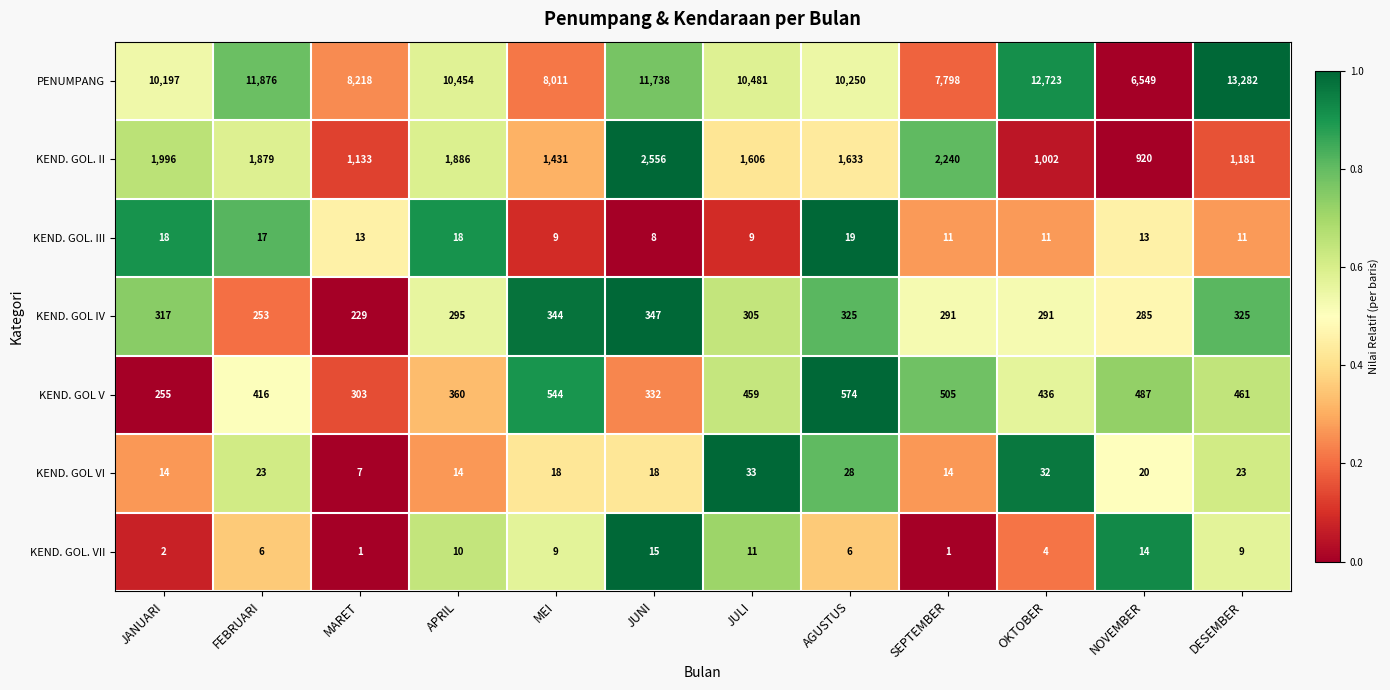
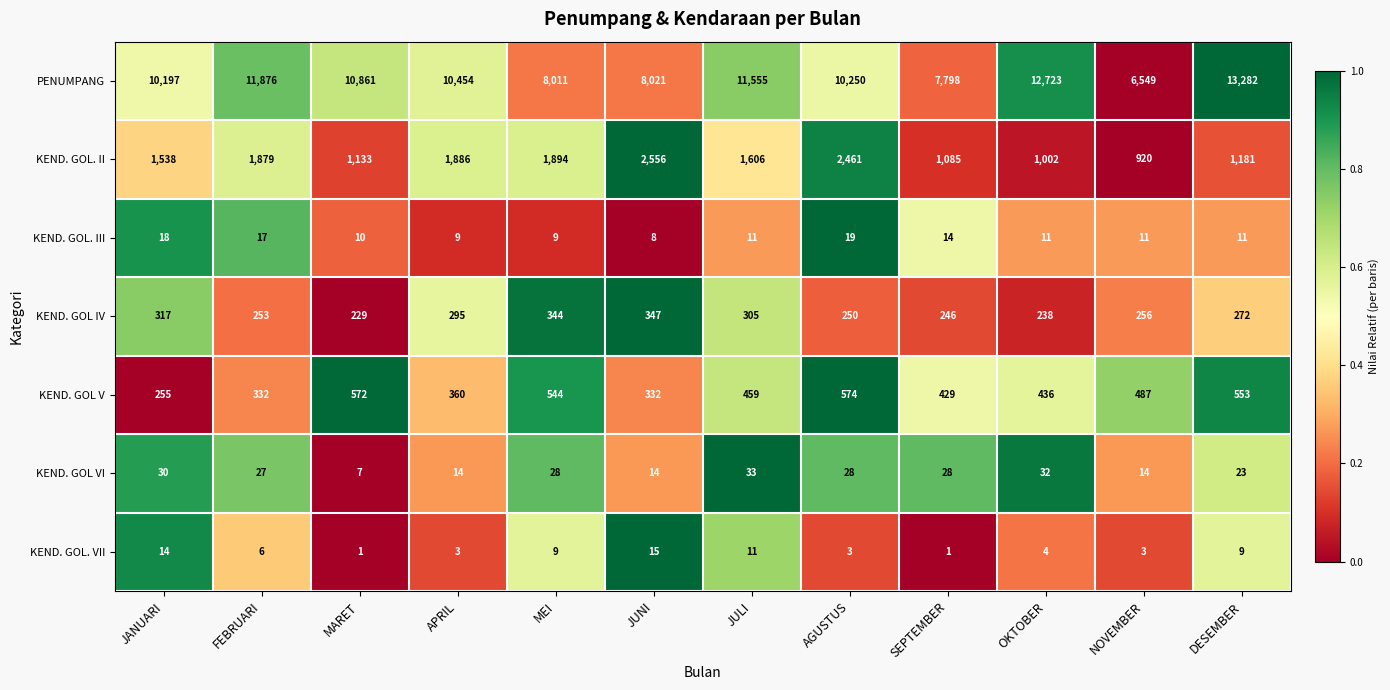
  {
    "PENUMPANG": {
      "JANUARI": "10,197",
      "FEBRUARI": "11,876",
-     "MARET": "8,218",
+     "MARET": "10,861",
      "APRIL": "10,454",
      "MEI": "8,011",
-     "JUNI": "11,738",
-     "JULI": "10,481",
+     "JUNI": "8,021",
+     "JULI": "11,555",
      "AGUSTUS": "10,250",
      "SEPTEMBER": "7,798",
      "OKTOBER": "12,723",
      "NOVEMBER": "6,549",
      "DESEMBER": "13,282"
    },
    "KEND. GOL. II": {
-     "JANUARI": "1,996",
+     "JANUARI": "1,538",
      "FEBRUARI": "1,879",
      "MARET": "1,133",
      "APRIL": "1,886",
-     "MEI": "1,431",
+     "MEI": "1,894",
      "JUNI": "2,556",
      "JULI": "1,606",
-     "AGUSTUS": "1,633",
-     "SEPTEMBER": "2,240",
+     "AGUSTUS": "2,461",
+     "SEPTEMBER": "1,085",
      "OKTOBER": "1,002",
      "NOVEMBER": "920",
      "DESEMBER": "1,181"
    },
    "KEND. GOL. III": {
      "JANUARI": "18",
      "FEBRUARI": "17",
-     "MARET": "13",
-     "APRIL": "18",
+     "MARET": "10",
+     "APRIL": "9",
      "MEI": "9",
      "JUNI": "8",
-     "JULI": "9",
+     "JULI": "11",
      "AGUSTUS": "19",
-     "SEPTEMBER": "11",
+     "SEPTEMBER": "14",
      "OKTOBER": "11",
-     "NOVEMBER": "13",
+     "NOVEMBER": "11",
      "DESEMBER": "11"
    },
    "KEND. GOL IV": {
      "JANUARI": "317",
      "FEBRUARI": "253",
      "MARET": "229",
      "APRIL": "295",
      "MEI": "344",
      "JUNI": "347",
      "JULI": "305",
-     "AGUSTUS": "325",
-     "SEPTEMBER": "291",
-     "OKTOBER": "291",
-     "NOVEMBER": "285",
-     "DESEMBER": "325"
+     "AGUSTUS": "250",
+     "SEPTEMBER": "246",
+     "OKTOBER": "238",
+     "NOVEMBER": "256",
+     "DESEMBER": "272"
    },
    "KEND. GOL V": {
      "JANUARI": "255",
-     "FEBRUARI": "416",
-     "MARET": "303",
+     "FEBRUARI": "332",
+     "MARET": "572",
      "APRIL": "360",
      "MEI": "544",
      "JUNI": "332",
      "JULI": "459",
      "AGUSTUS": "574",
-     "SEPTEMBER": "505",
+     "SEPTEMBER": "429",
      "OKTOBER": "436",
      "NOVEMBER": "487",
-     "DESEMBER": "461"
+     "DESEMBER": "553"
    },
    "KEND. GOL VI": {
-     "JANUARI": "14",
-     "FEBRUARI": "23",
+     "JANUARI": "30",
+     "FEBRUARI": "27",
      "MARET": "7",
      "APRIL": "14",
-     "MEI": "18",
-     "JUNI": "18",
+     "MEI": "28",
+     "JUNI": "14",
      "JULI": "33",
      "AGUSTUS": "28",
-     "SEPTEMBER": "14",
+     "SEPTEMBER": "28",
      "OKTOBER": "32",
-     "NOVEMBER": "20",
+     "NOVEMBER": "14",
      "DESEMBER": "23"
    },
    "KEND. GOL. VII": {
-     "JANUARI": "2",
+     "JANUARI": "14",
      "FEBRUARI": "6",
      "MARET": "1",
-     "APRIL": "10",
+     "APRIL": "3",
      "MEI": "9",
      "JUNI": "15",
      "JULI": "11",
-     "AGUSTUS": "6",
+     "AGUSTUS": "3",
      "SEPTEMBER": "1",
      "OKTOBER": "4",
-     "NOVEMBER": "14",
+     "NOVEMBER": "3",
      "DESEMBER": "9"
    }
  }
